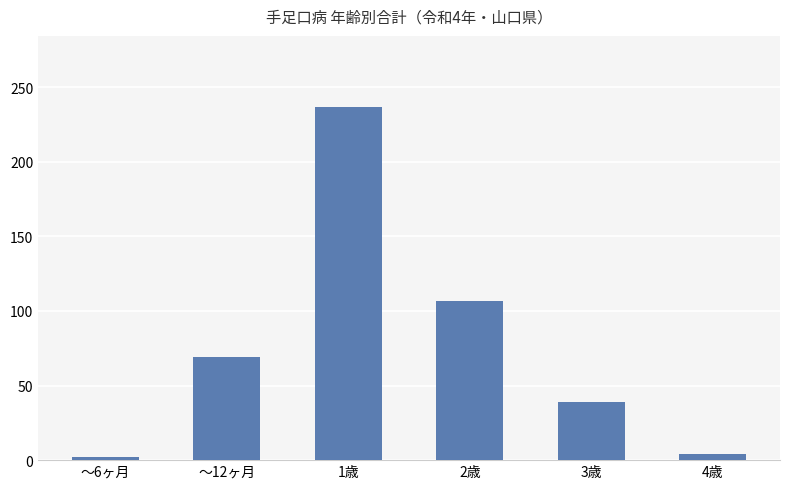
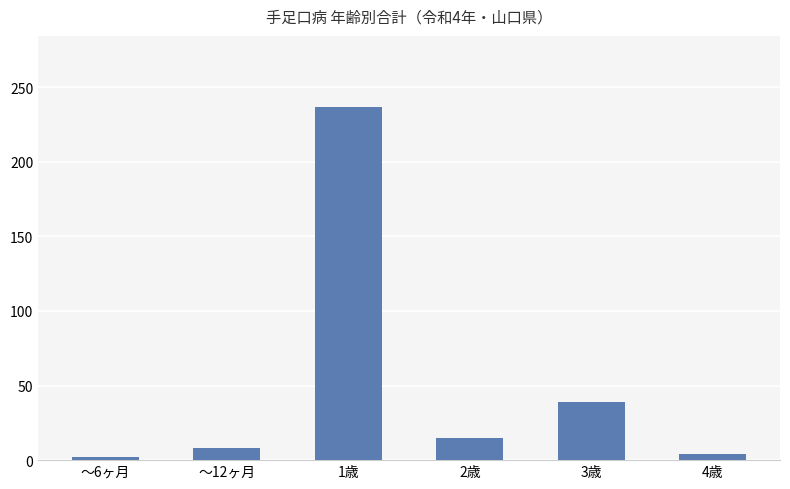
  {
    "～6ヶ月": 2,
-   "～12ヶ月": 69,
+   "～12ヶ月": 8,
    "1歳": 237,
-   "2歳": 107,
+   "2歳": 15,
    "3歳": 39,
    "4歳": 4
  }
